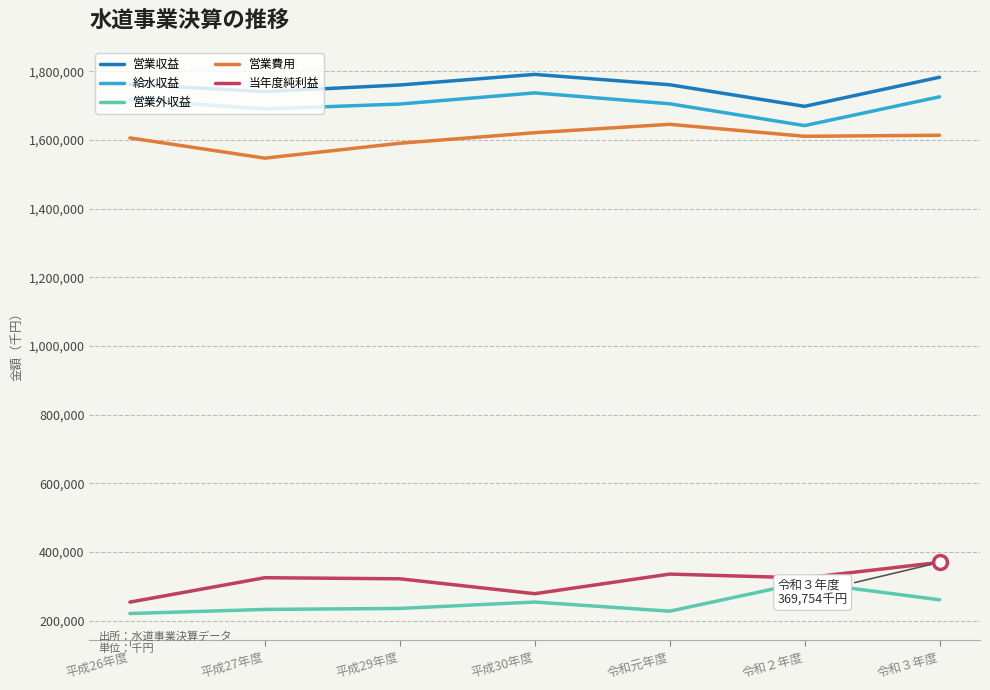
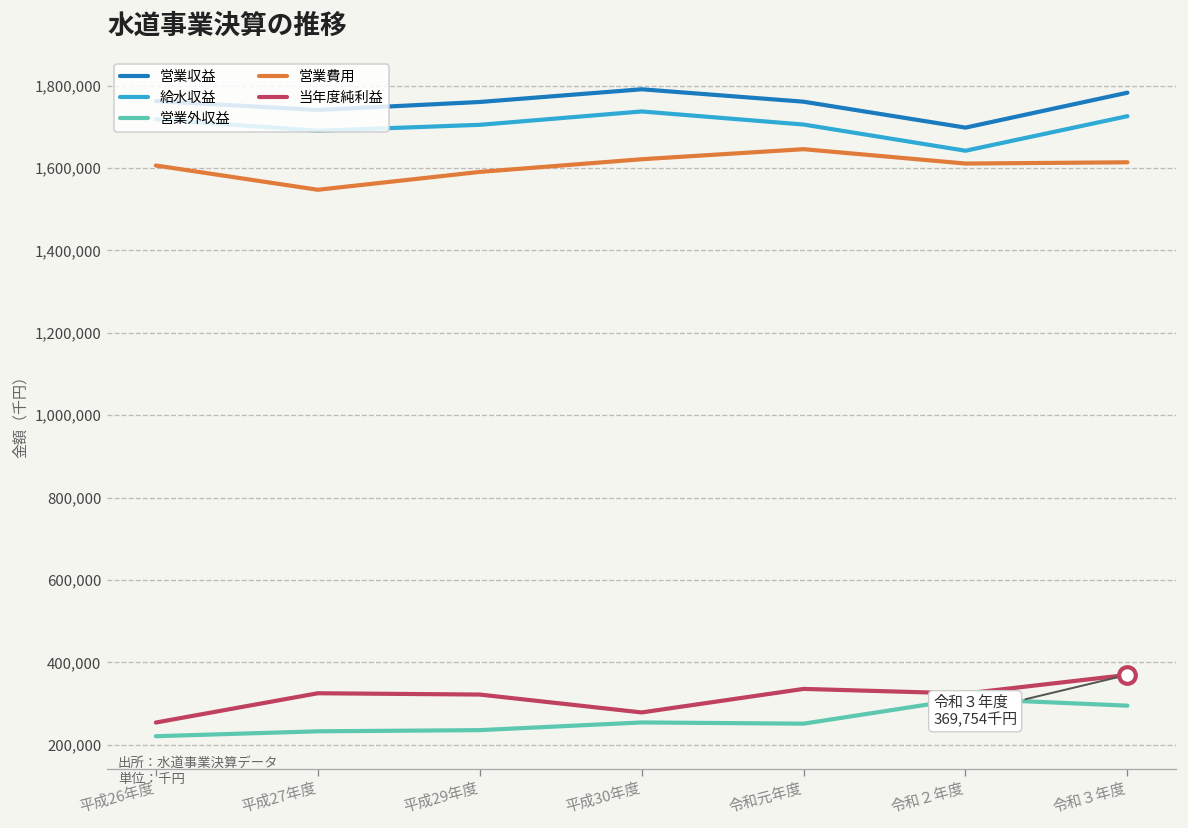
  {
    "営業外収益": {
      "平成26年度": "220,000",
      "平成27年度": "230,000",
      "平成29年度": "240,000",
      "平成30年度": "250,000",
-     "令和元年度": "230,000",
-     "令和３年度": "260,000"
+     "令和元年度": "250,000",
+     "令和３年度": "300,000"
    },
    "営業費用": {
      "平成26年度": "1,610,000",
      "平成27年度": "1,550,000",
      "平成29年度": "1,590,000",
      "平成30年度": "1,620,000",
      "令和元年度": "1,650,000",
      "令和２年度": "1,610,000",
      "令和３年度": "1,610,000"
    },
    "当年度純利益": {
      "平成26年度": "250,000",
      "平成27年度": "330,000",
      "平成29年度": "320,000",
      "平成30年度": "280,000",
      "令和元年度": "340,000"
    }
  }
